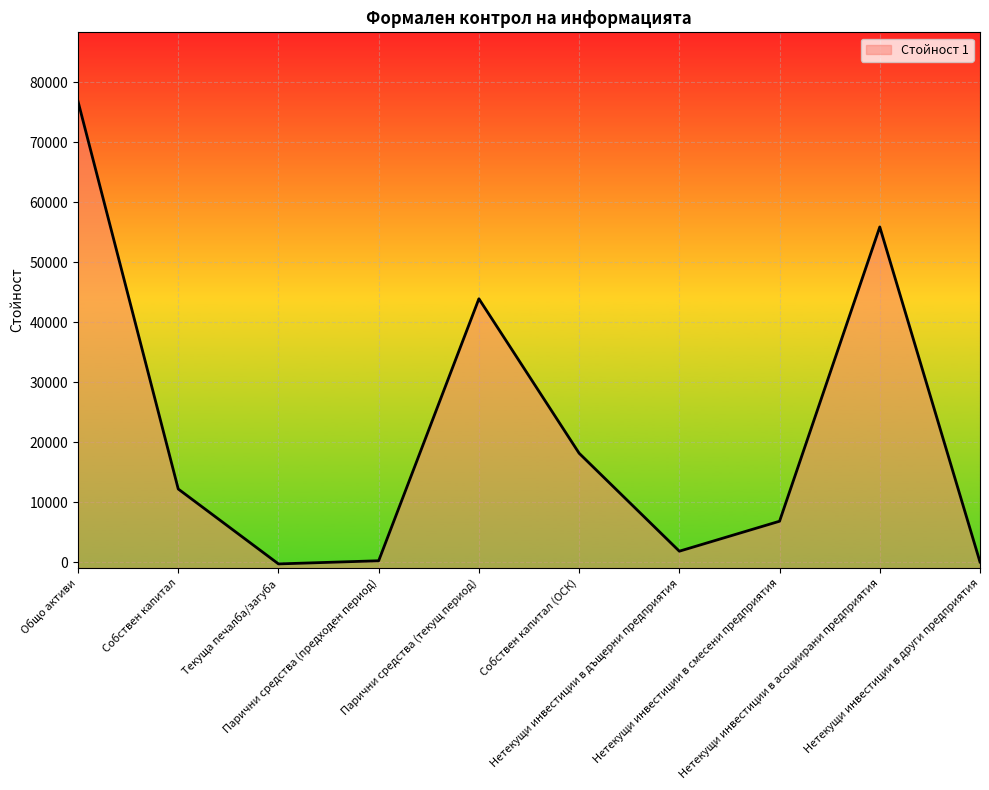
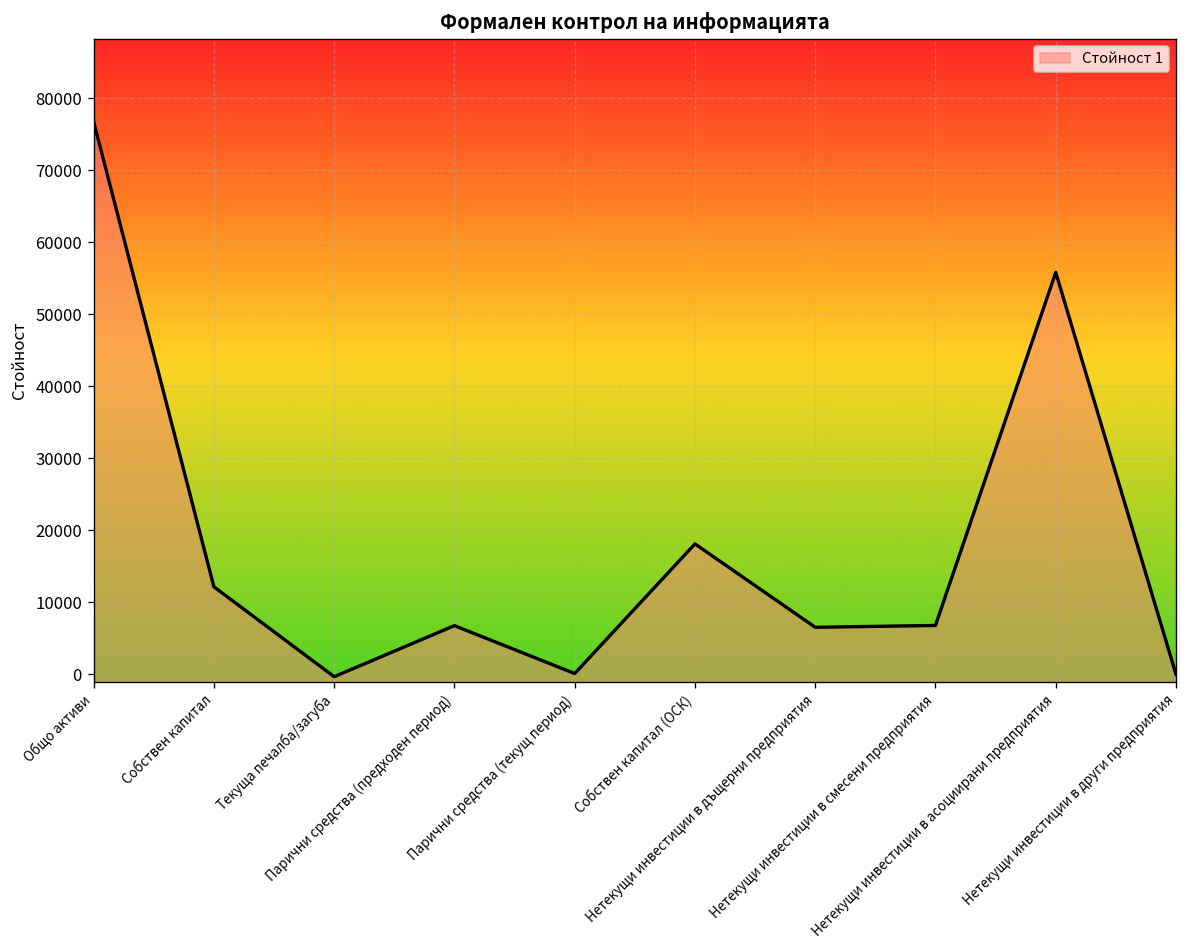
  {
    "Общо активи": 77000,
    "Собствен капитал": 12000,
    "Текуща печалба/загуба": 0,
-   "Парични средства (предходен период)": 0,
-   "Парични средства (текущ период)": 44000,
+   "Парични средства (предходен период)": 7000,
+   "Парични средства (текущ период)": 0,
    "Собствен капитал (ОСК)": 18000,
-   "Нетекущи инвестиции в дъщерни предприятия": 2000,
+   "Нетекущи инвестиции в дъщерни предприятия": 7000,
    "Нетекущи инвестиции в смесени предприятия": 7000,
    "Нетекущи инвестиции в асоциирани предприятия": 56000,
    "Нетекущи инвестиции в други предприятия": 0
  }
